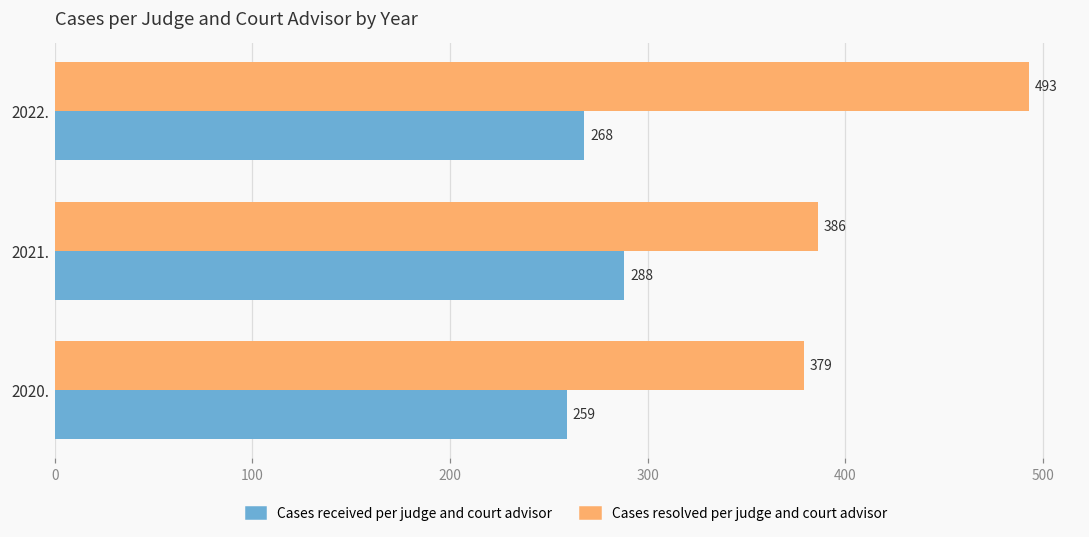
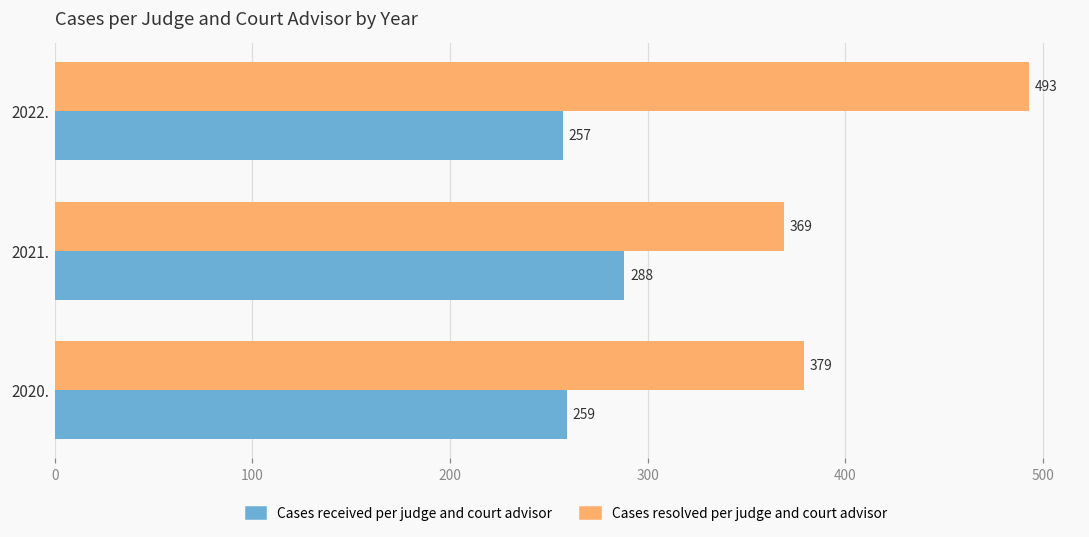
  {
    "Cases received per judge and court advisor": {
-     "2022.": 268,
+     "2022.": 257,
      "2021.": 288,
      "2020.": 259
    },
    "Cases resolved per judge and court advisor": {
      "2022.": 493,
-     "2021.": 386,
+     "2021.": 369,
      "2020.": 379
    }
  }
